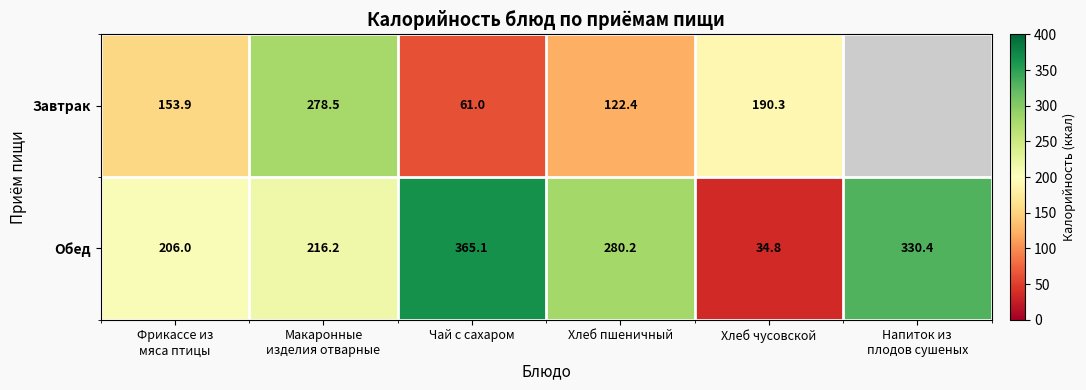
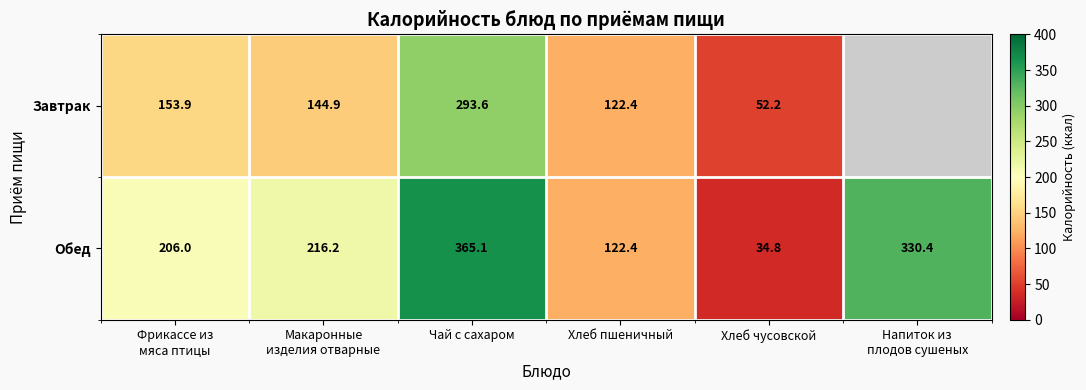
  {
    "Завтрак": {
      "Фрикассе из мяса птицы": 153.9,
-     "Макаронные изделия отварные": 278.5,
-     "Чай с сахаром": 61.0,
+     "Макаронные изделия отварные": 144.9,
+     "Чай с сахаром": 293.6,
      "Хлеб пшеничный": 122.4,
-     "Хлеб чусовской": 190.3
+     "Хлеб чусовской": 52.2
    },
    "Обед": {
      "Фрикассе из мяса птицы": 206.0,
      "Макаронные изделия отварные": 216.2,
      "Чай с сахаром": 365.1,
-     "Хлеб пшеничный": 280.2,
+     "Хлеб пшеничный": 122.4,
      "Хлеб чусовской": 34.8,
      "Напиток из плодов сушеных": 330.4
    }
  }
